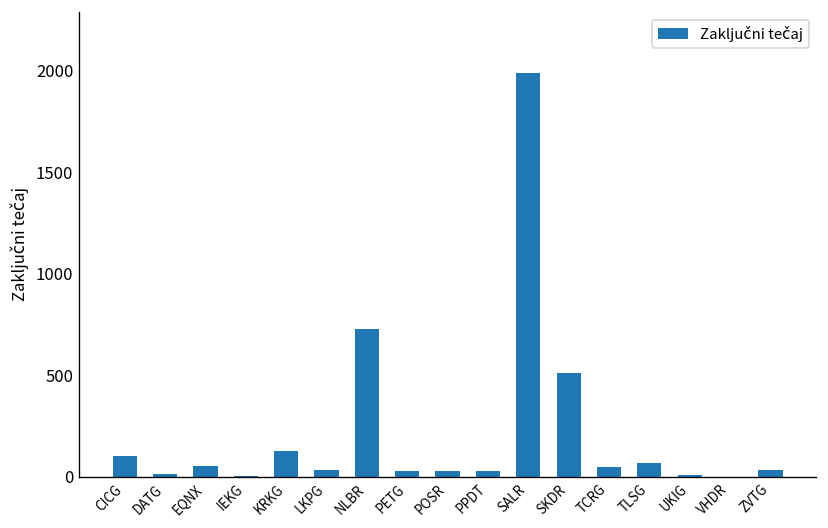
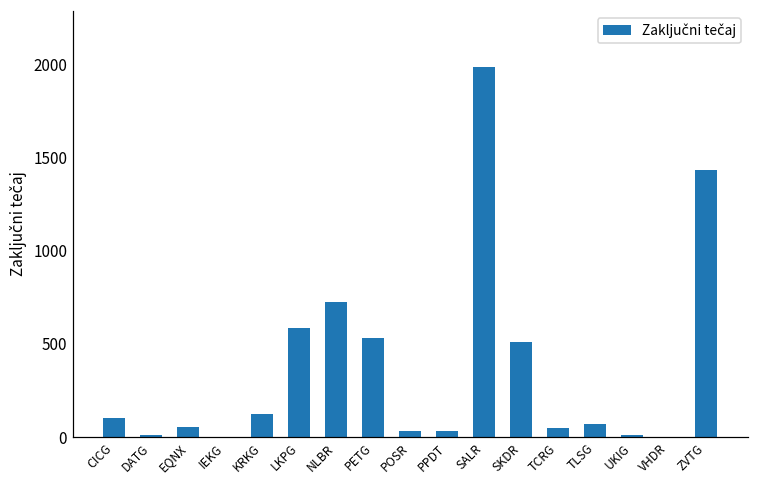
  {
    "CICG": 100,
    "EQNX": 50,
    "KRKG": 130,
-   "LKPG": 40,
+   "LKPG": 590,
    "NLBR": 730,
-   "PETG": 30,
+   "PETG": 530,
    "POSR": 30,
    "PPDT": 30,
    "SALR": 1990,
    "SKDR": 510,
    "TCRG": 50,
    "TLSG": 70,
-   "ZVTG": 30
+   "ZVTG": 1440
  }
